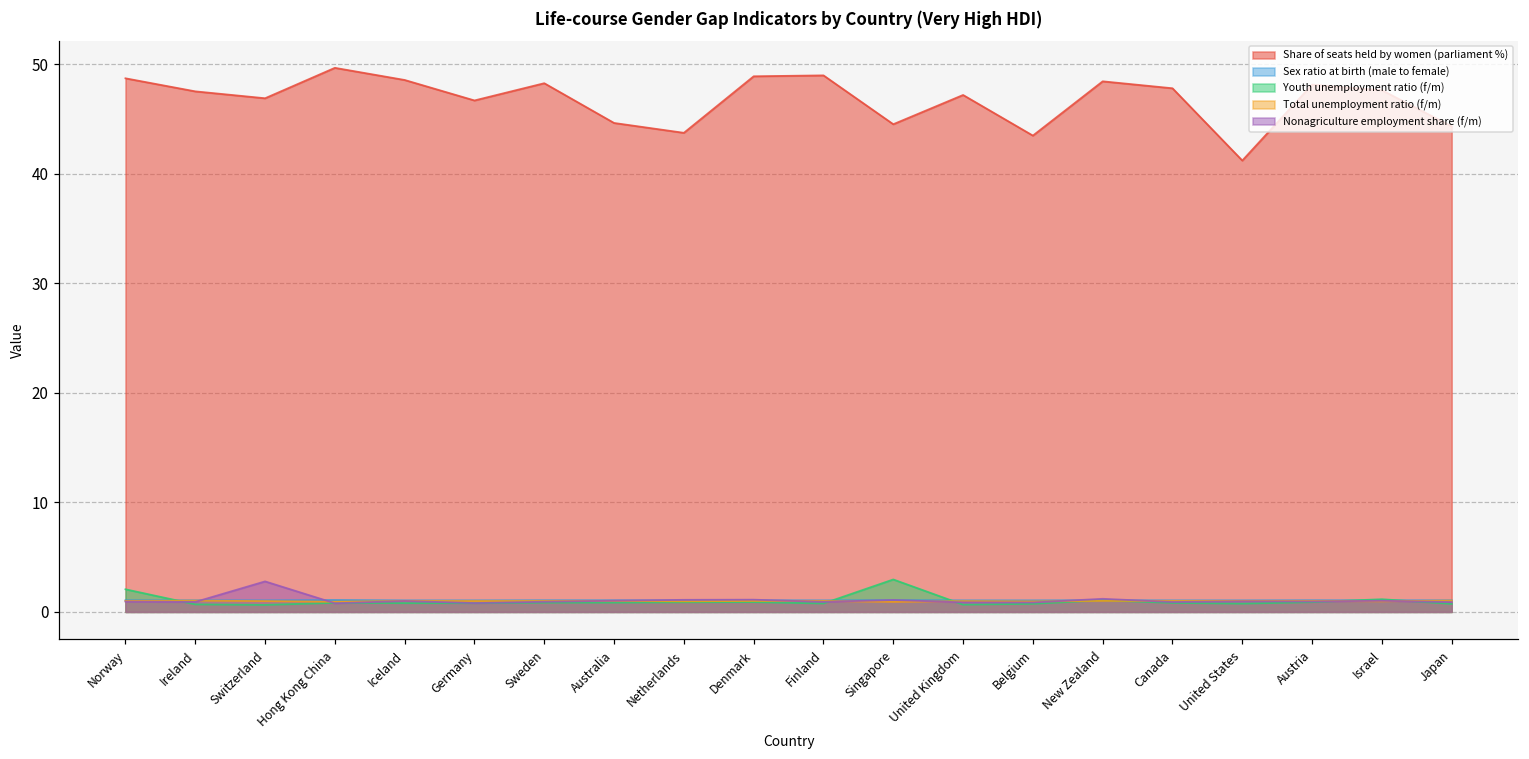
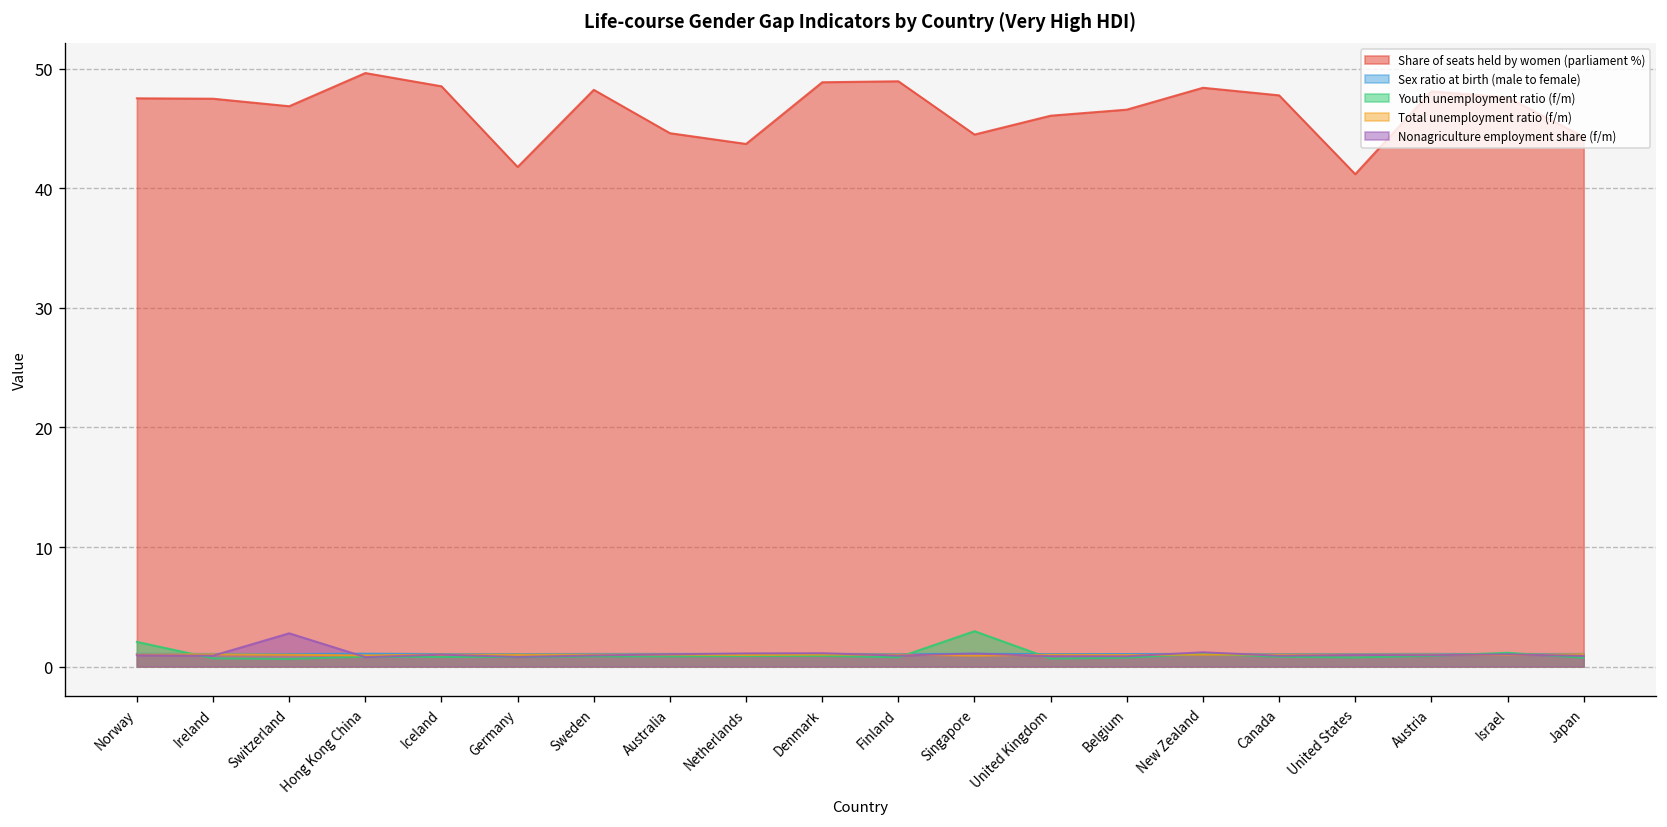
  {
    "Share of seats held by women (parliament %)": {
-     "Norway": 49,
+     "Norway": 48,
      "Ireland": 48,
      "Switzerland": 47,
      "Hong Kong China": 50,
      "Iceland": 49,
-     "Germany": 47,
+     "Germany": 42,
      "Sweden": 48,
      "Australia": 45,
      "Netherlands": 44,
      "Denmark": 49,
      "Finland": 49,
      "Singapore": 45,
-     "United Kingdom": 47,
-     "Belgium": 43,
+     "United Kingdom": 46,
+     "Belgium": 47,
      "New Zealand": 48,
      "Canada": 48,
      "United States": 41
    },
    "Youth unemployment ratio (f/m)": {
      "Norway": 2,
      "Switzerland": 1,
      "Singapore": 3
    },
    "Nonagriculture employment share (f/m)": {
      "Switzerland": 3
    }
  }
